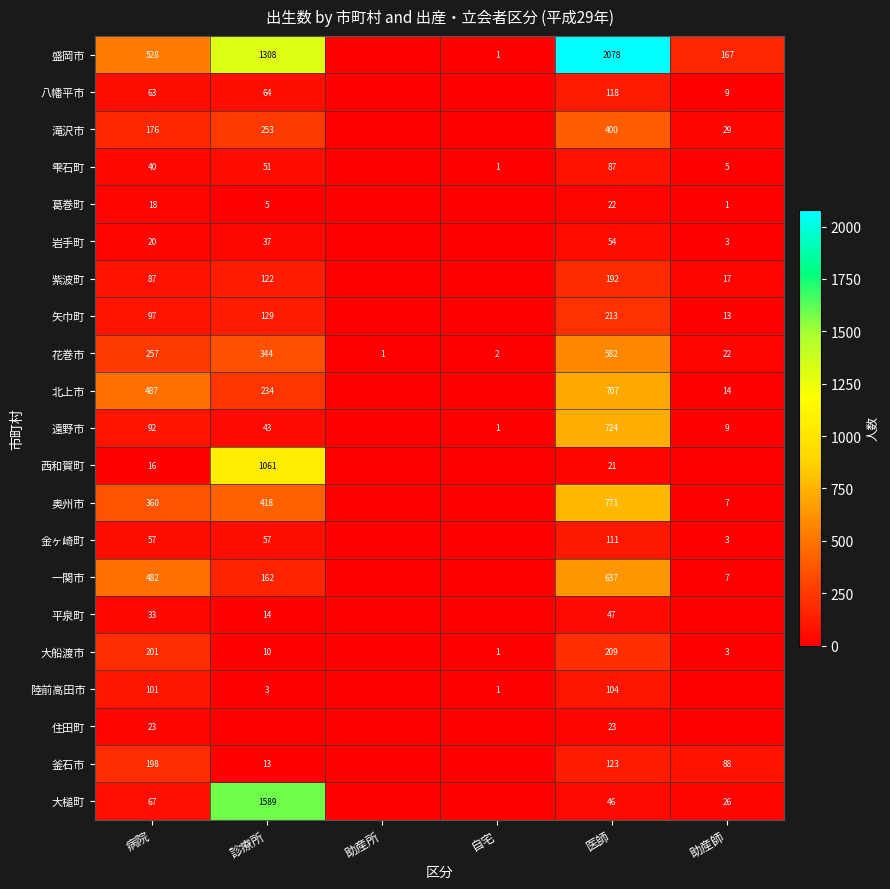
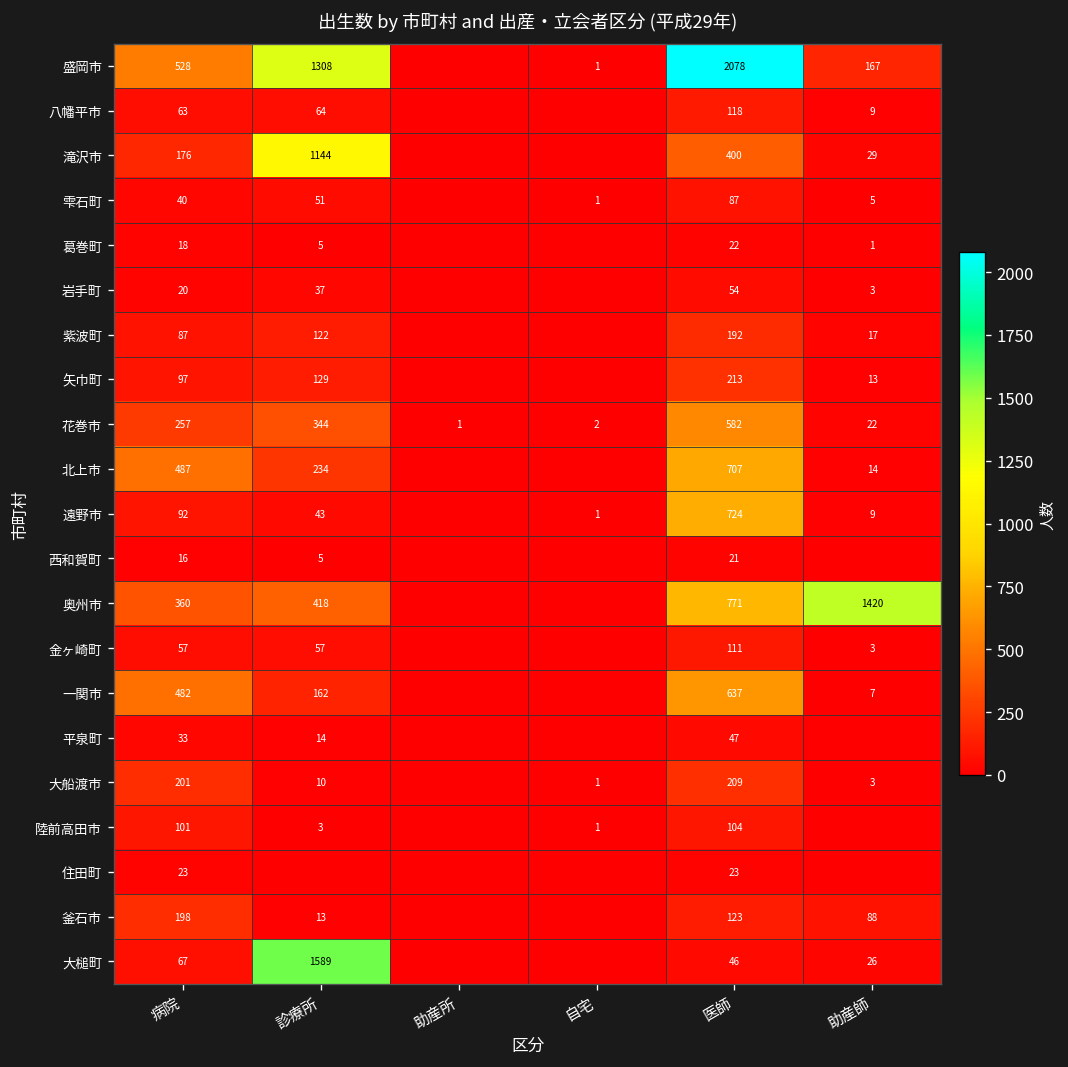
  {
    "盛岡市": {
      "病院": 528,
      "診療所": 1308,
      "自宅": 1,
      "医師": 2078,
      "助産師": 167
    },
    "八幡平市": {
      "病院": 63,
      "診療所": 64,
      "医師": 118,
      "助産師": 9
    },
    "滝沢市": {
      "病院": 176,
-     "診療所": 253,
+     "診療所": 1144,
      "医師": 400,
      "助産師": 29
    },
    "雫石町": {
      "病院": 40,
      "診療所": 51,
      "自宅": 1,
      "医師": 87,
      "助産師": 5
    },
    "葛巻町": {
      "病院": 18,
      "診療所": 5,
      "医師": 22,
      "助産師": 1
    },
    "岩手町": {
      "病院": 20,
      "診療所": 37,
      "医師": 54,
      "助産師": 3
    },
    "紫波町": {
      "病院": 87,
      "診療所": 122,
      "医師": 192,
      "助産師": 17
    },
    "矢巾町": {
      "病院": 97,
      "診療所": 129,
      "医師": 213,
      "助産師": 13
    },
    "花巻市": {
      "病院": 257,
      "診療所": 344,
      "助産所": 1,
      "自宅": 2,
      "医師": 582,
      "助産師": 22
    },
    "北上市": {
      "病院": 487,
      "診療所": 234,
      "医師": 707,
      "助産師": 14
    },
    "遠野市": {
      "病院": 92,
      "診療所": 43,
      "自宅": 1,
      "医師": 724,
      "助産師": 9
    },
    "西和賀町": {
      "病院": 16,
-     "診療所": 1061,
+     "診療所": 5,
      "医師": 21
    },
    "奥州市": {
      "病院": 360,
      "診療所": 418,
      "医師": 771,
-     "助産師": 7
+     "助産師": 1420
    },
    "金ヶ崎町": {
      "病院": 57,
      "診療所": 57,
      "医師": 111,
      "助産師": 3
    },
    "一関市": {
      "病院": 482,
      "診療所": 162,
      "医師": 637,
      "助産師": 7
    },
    "平泉町": {
      "病院": 33,
      "診療所": 14,
      "医師": 47
    },
    "大船渡市": {
      "病院": 201,
      "診療所": 10,
      "自宅": 1,
      "医師": 209,
      "助産師": 3
    },
    "陸前高田市": {
      "病院": 101,
      "診療所": 3,
      "自宅": 1,
      "医師": 104
    },
    "住田町": {
      "病院": 23,
      "医師": 23
    },
    "釜石市": {
      "病院": 198,
      "診療所": 13,
      "医師": 123,
      "助産師": 88
    },
    "大槌町": {
      "病院": 67,
      "診療所": 1589,
      "医師": 46,
      "助産師": 26
    }
  }
